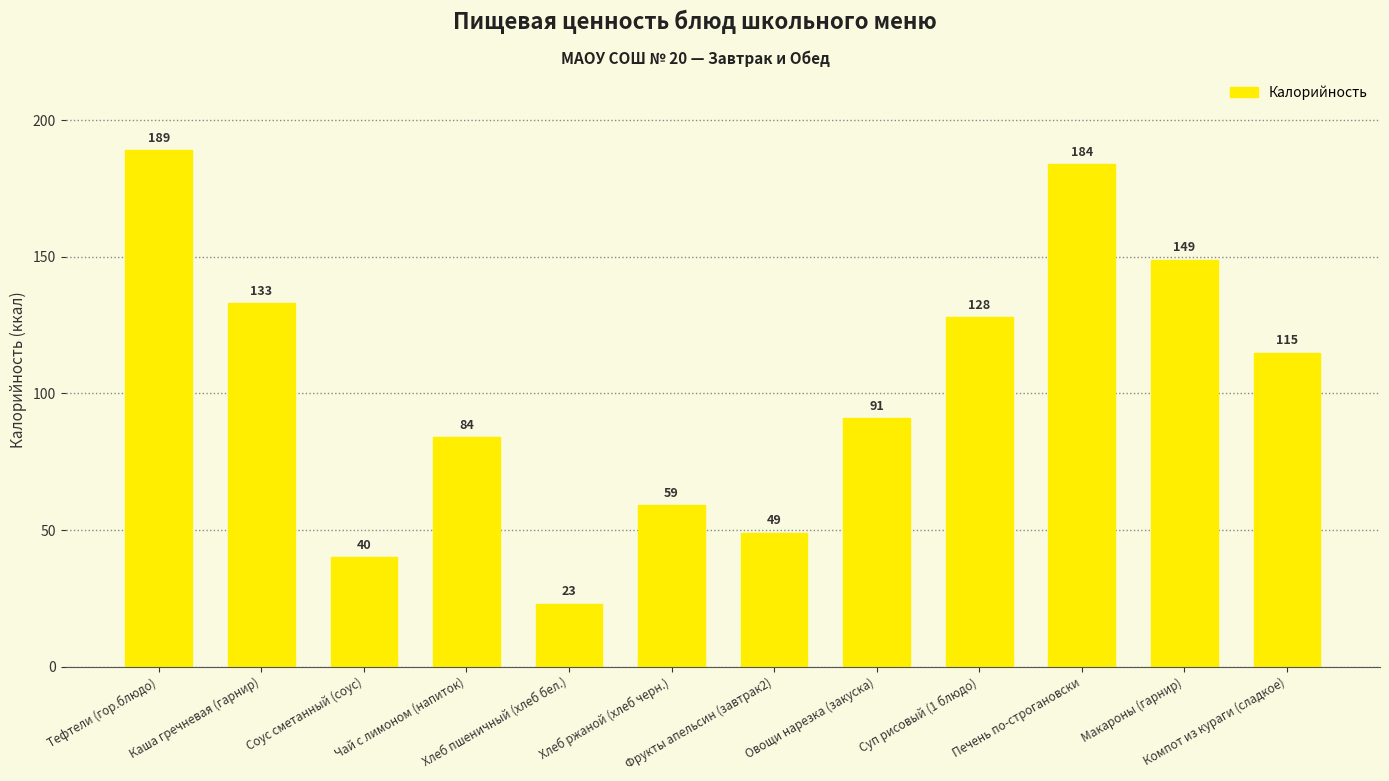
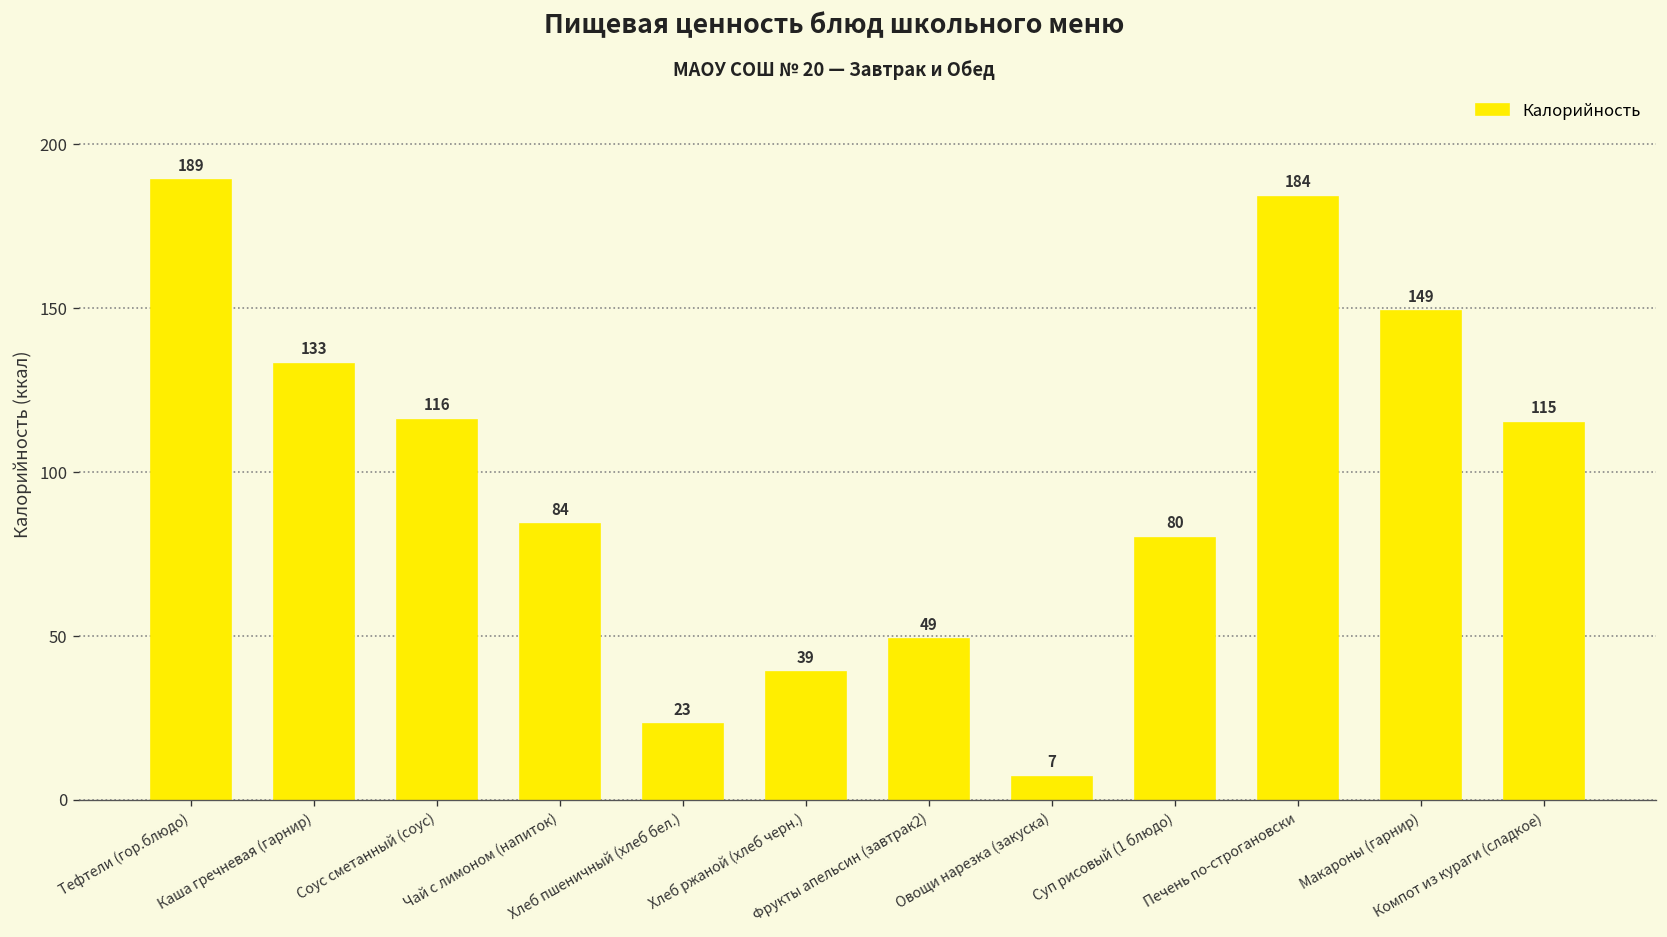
  {
    "Тефтели (гор.блюдо)": 189,
    "Каша гречневая (гарнир)": 133,
-   "Соус сметанный (соус)": 40,
+   "Соус сметанный (соус)": 116,
    "Чай с лимоном (напиток)": 84,
    "Хлеб пшеничный (хлеб бел.)": 23,
-   "Хлеб ржаной (хлеб черн.)": 59,
+   "Хлеб ржаной (хлеб черн.)": 39,
    "Фрукты апельсин (завтрак2)": 49,
-   "Овощи нарезка (закуска)": 91,
-   "Суп рисовый (1 блюдо)": 128,
+   "Овощи нарезка (закуска)": 7,
+   "Суп рисовый (1 блюдо)": 80,
    "Печень по-строгановски": 184,
    "Макароны (гарнир)": 149,
    "Компот из кураги (сладкое)": 115
  }
